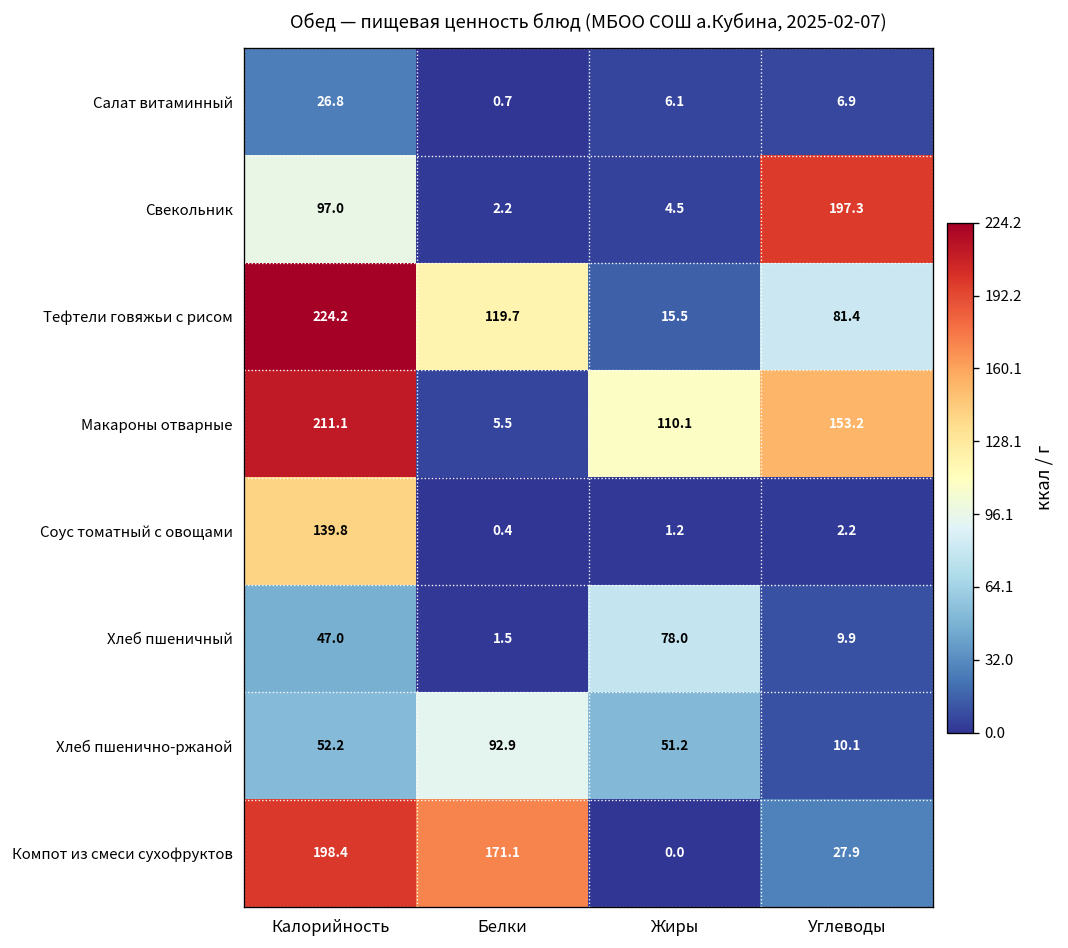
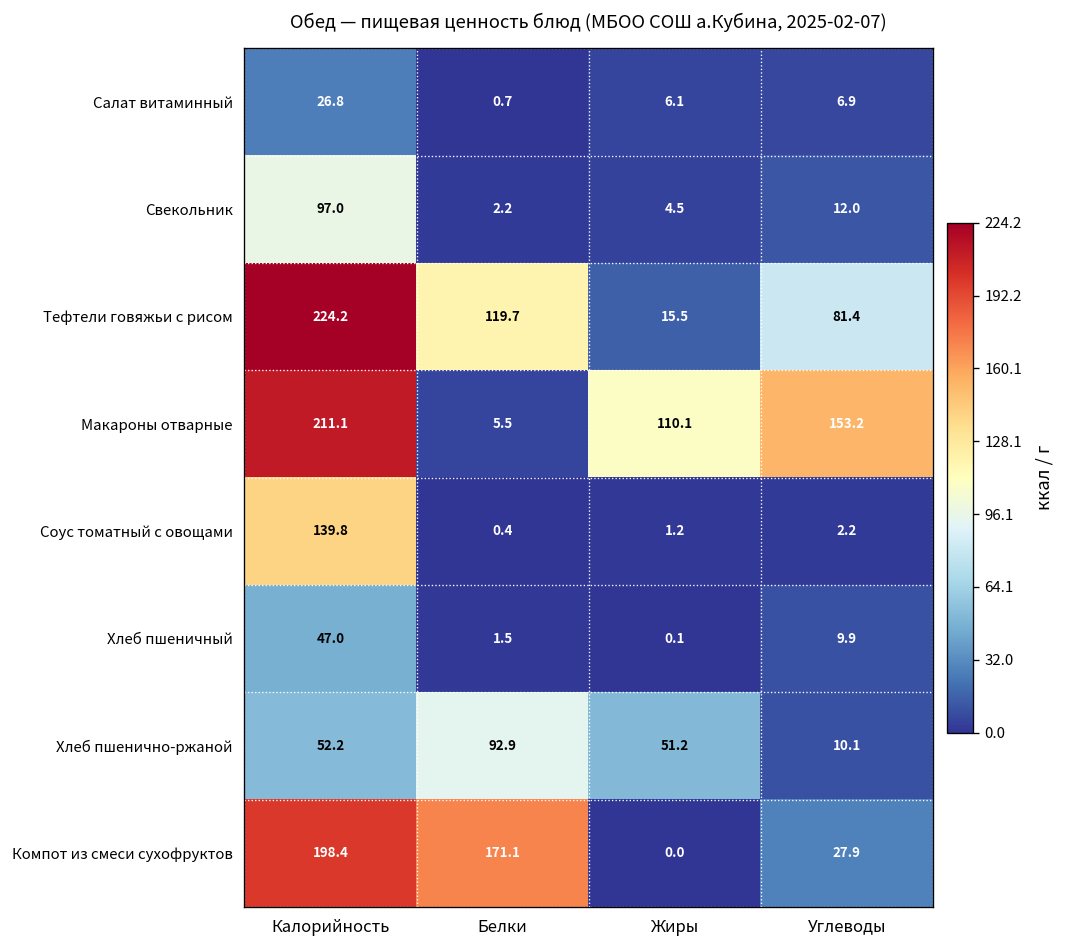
  {
    "Салат витаминный": {
      "Калорийность": 26.8,
      "Белки": 0.7,
      "Жиры": 6.1,
      "Углеводы": 6.9
    },
    "Свекольник": {
      "Калорийность": 97.0,
      "Белки": 2.2,
      "Жиры": 4.5,
-     "Углеводы": 197.3
+     "Углеводы": 12.0
    },
    "Тефтели говяжьи с рисом": {
      "Калорийность": 224.2,
      "Белки": 119.7,
      "Жиры": 15.5,
      "Углеводы": 81.4
    },
    "Макароны отварные": {
      "Калорийность": 211.1,
      "Белки": 5.5,
      "Жиры": 110.1,
      "Углеводы": 153.2
    },
    "Соус томатный с овощами": {
      "Калорийность": 139.8,
      "Белки": 0.4,
      "Жиры": 1.2,
      "Углеводы": 2.2
    },
    "Хлеб пшеничный": {
      "Калорийность": 47.0,
      "Белки": 1.5,
-     "Жиры": 78.0,
+     "Жиры": 0.1,
      "Углеводы": 9.9
    },
    "Хлеб пшенично-ржаной": {
      "Калорийность": 52.2,
      "Белки": 92.9,
      "Жиры": 51.2,
      "Углеводы": 10.1
    },
    "Компот из смеси сухофруктов": {
      "Калорийность": 198.4,
      "Белки": 171.1,
      "Жиры": 0.0,
      "Углеводы": 27.9
    }
  }
